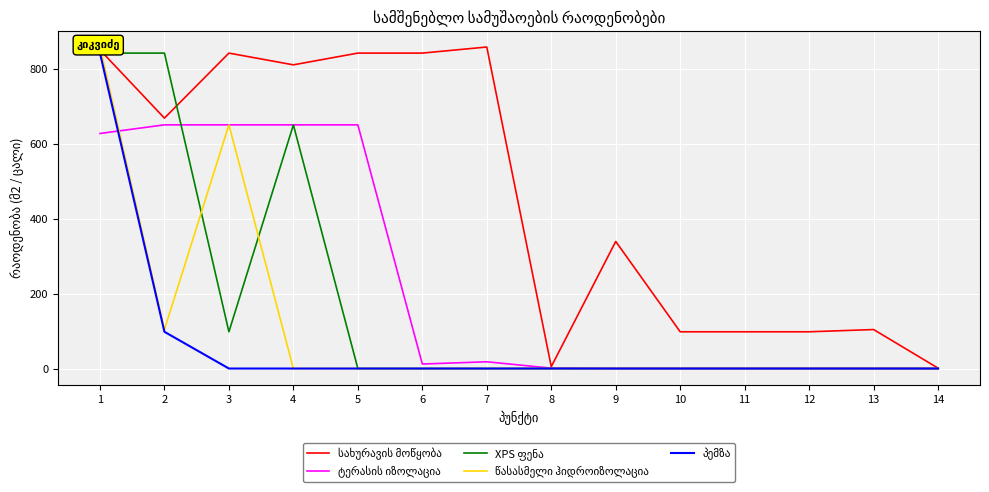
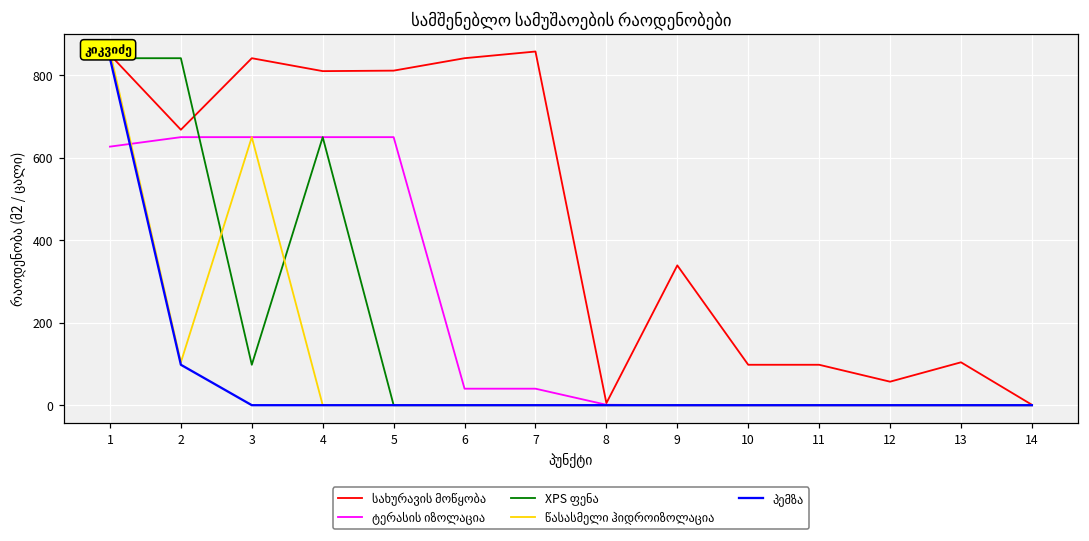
  {
    "სახურავის მოწყობა": {
      "2": 670,
      "3": 840,
      "4": 810,
-     "5": 840,
+     "5": 810,
      "6": 840,
      "7": 860,
      "9": 340,
      "10": 100,
      "11": 100,
-     "12": 100,
+     "12": 60,
      "13": 100
    },
    "ტერასის იზოლაცია": {
      "1": 630,
      "2": 650,
      "5": 650,
-     "6": 10,
-     "7": 20
+     "6": 40,
+     "7": 40
    },
    "XPS ფენა": {
      "2": 840,
      "3": 100
    },
    "პემზა": {
      "3": 0
    }
  }
